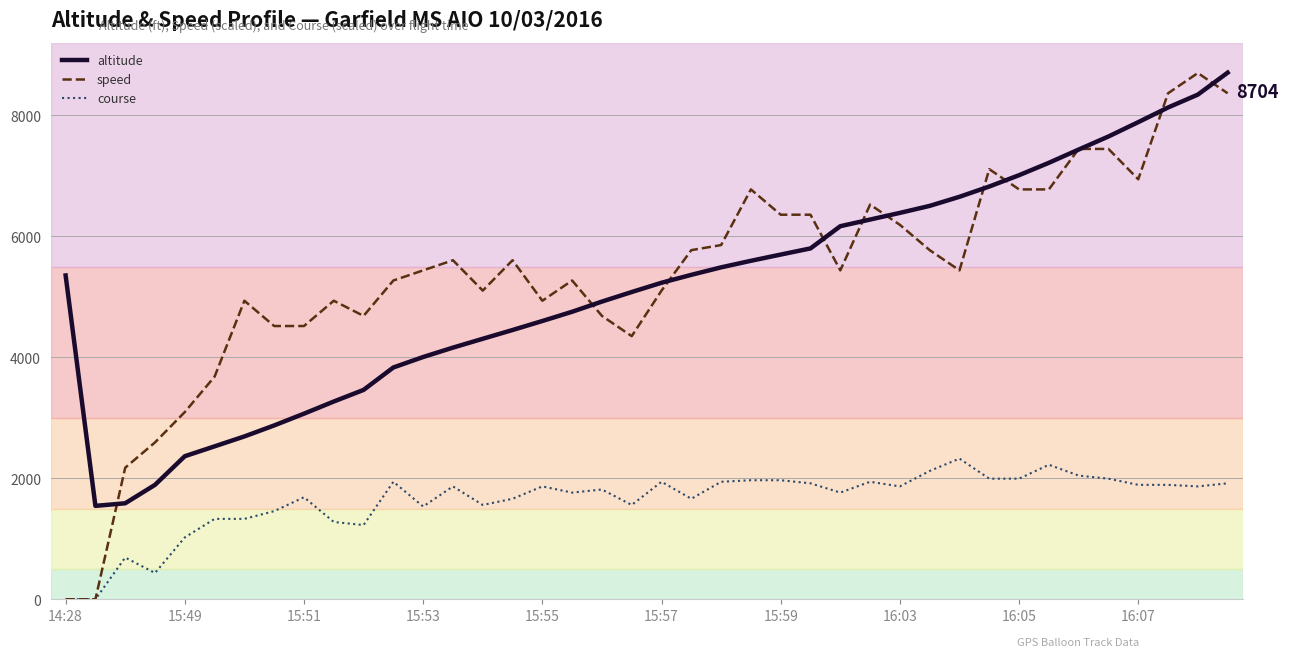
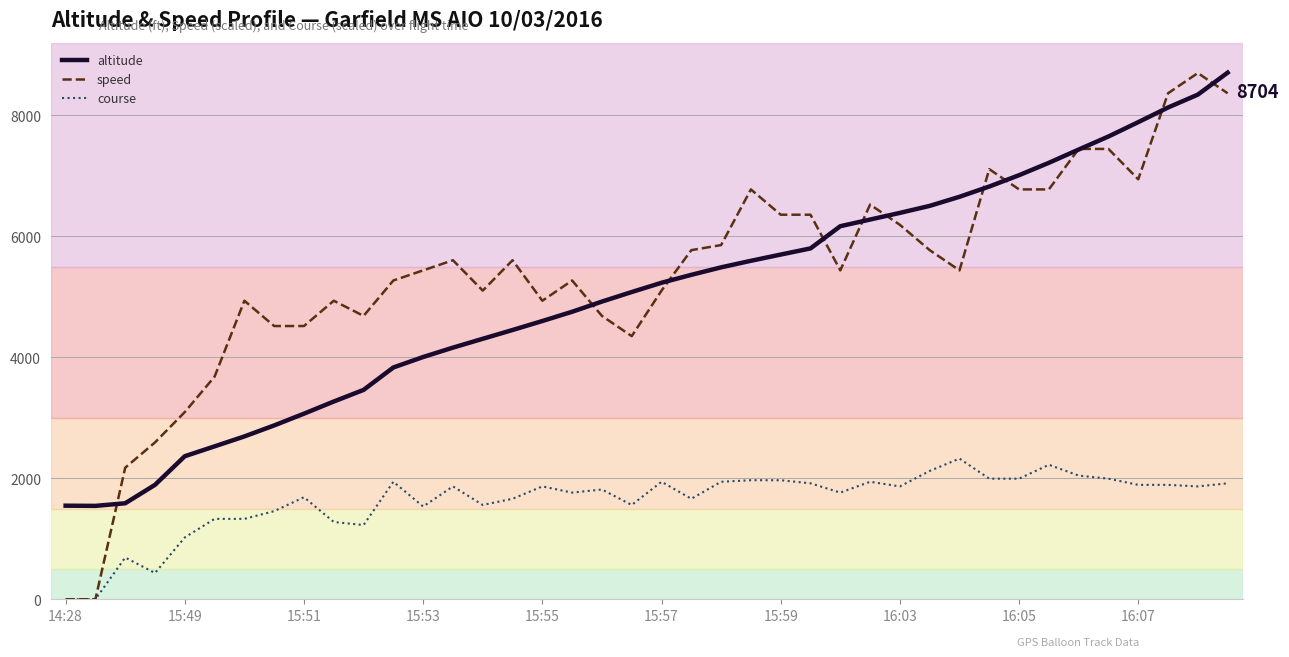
  {
    "altitude": {
-     "14:28": 5400
+     "14:28": 1500
    }
  }
